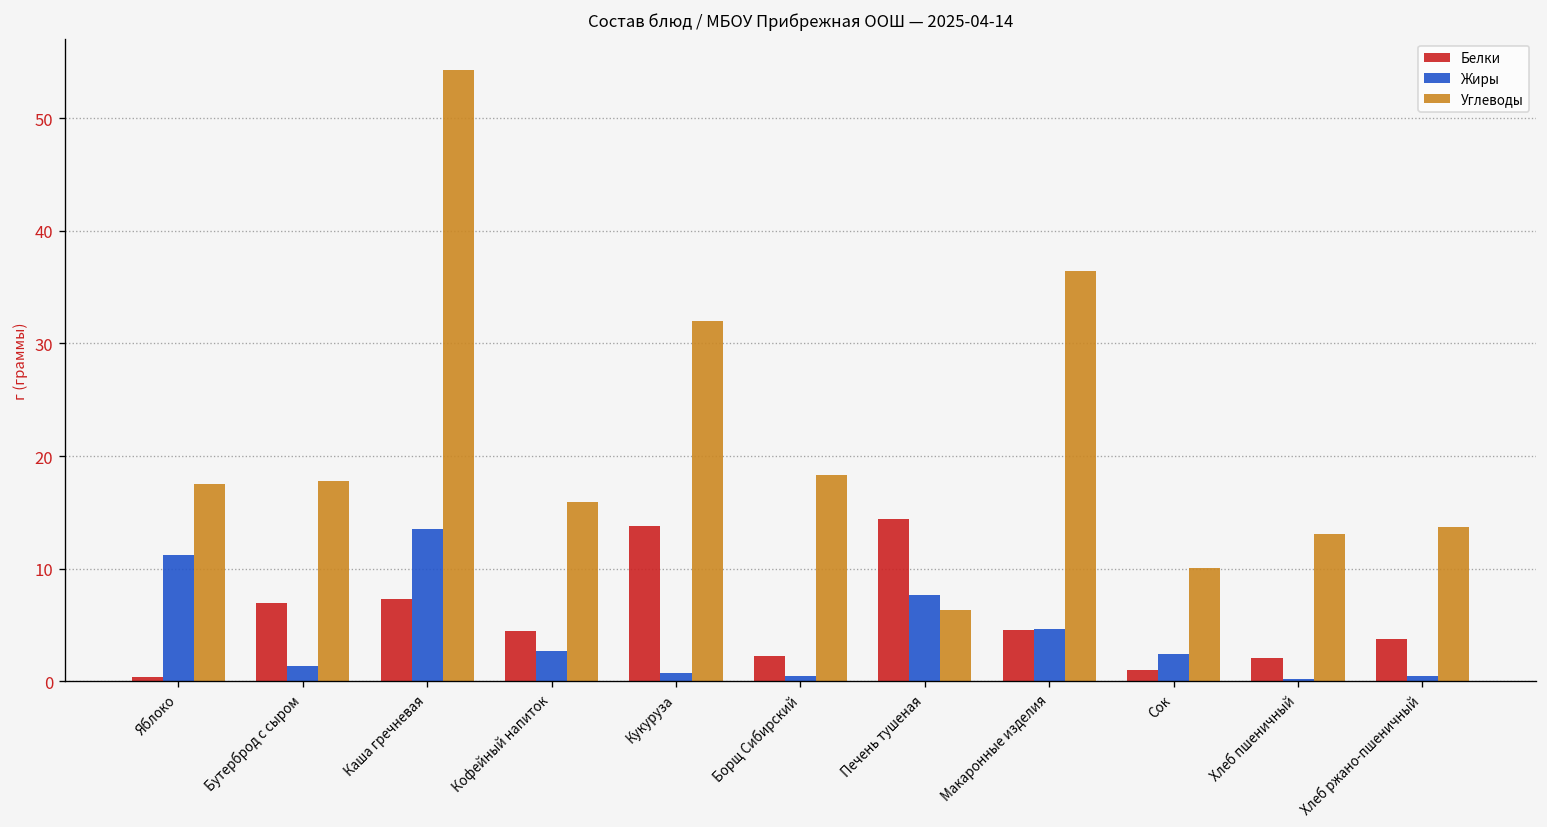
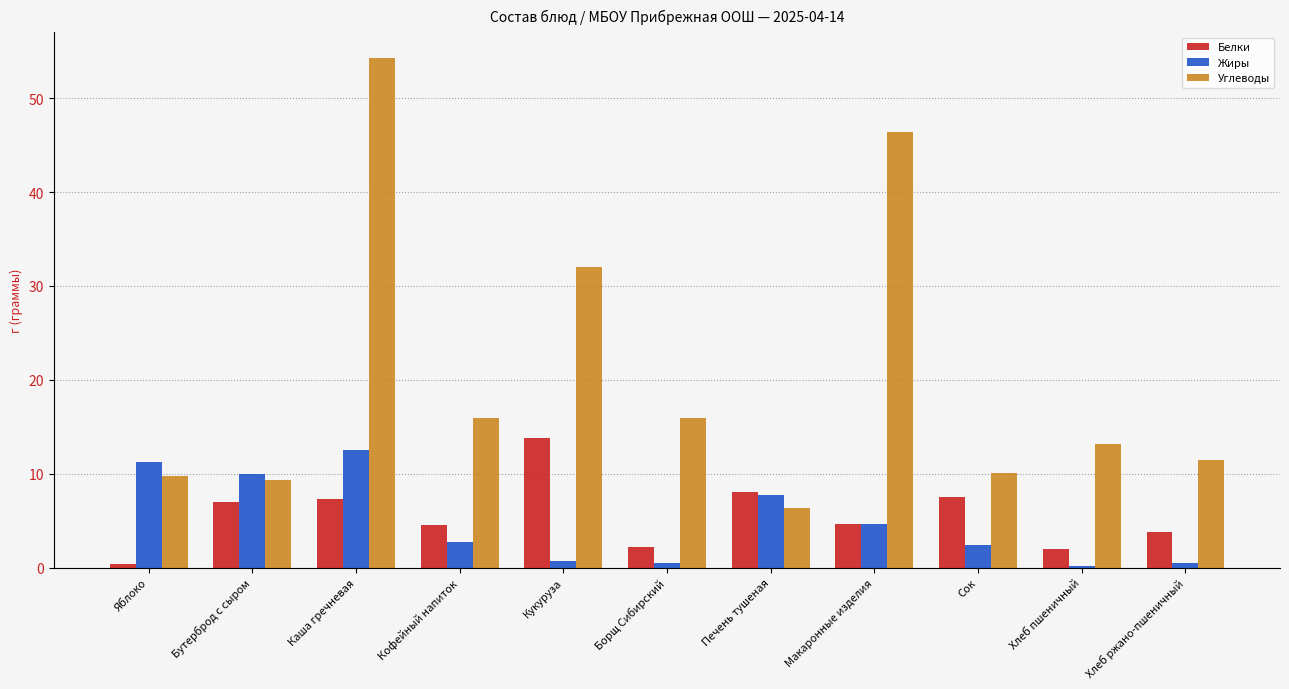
  {
    "Белки": {
      "Яблоко": 0,
      "Бутерброд с сыром": 7,
      "Каша гречневая": 7,
      "Кофейный напиток": 5,
      "Кукуруза": 14,
      "Борщ Сибирский": 2,
-     "Печень тушеная": 14,
+     "Печень тушеная": 8,
      "Макаронные изделия": 5,
-     "Сок": 1,
+     "Сок": 8,
      "Хлеб пшеничный": 2,
      "Хлеб ржано-пшеничный": 4
    },
    "Жиры": {
      "Яблоко": 11,
-     "Бутерброд с сыром": 1,
-     "Каша гречневая": 14,
+     "Бутерброд с сыром": 10,
+     "Каша гречневая": 13,
      "Кофейный напиток": 3,
      "Кукуруза": 1,
      "Борщ Сибирский": 0,
      "Печень тушеная": 8,
      "Макаронные изделия": 5,
      "Сок": 2,
      "Хлеб ржано-пшеничный": 0
    },
    "Углеводы": {
-     "Яблоко": 18,
-     "Бутерброд с сыром": 18,
+     "Яблоко": 10,
+     "Бутерброд с сыром": 9,
      "Каша гречневая": 54,
      "Кофейный напиток": 16,
      "Кукуруза": 32,
-     "Борщ Сибирский": 18,
+     "Борщ Сибирский": 16,
      "Печень тушеная": 6,
-     "Макаронные изделия": 36,
+     "Макаронные изделия": 46,
      "Сок": 10,
      "Хлеб пшеничный": 13,
-     "Хлеб ржано-пшеничный": 14
+     "Хлеб ржано-пшеничный": 11
    }
  }
